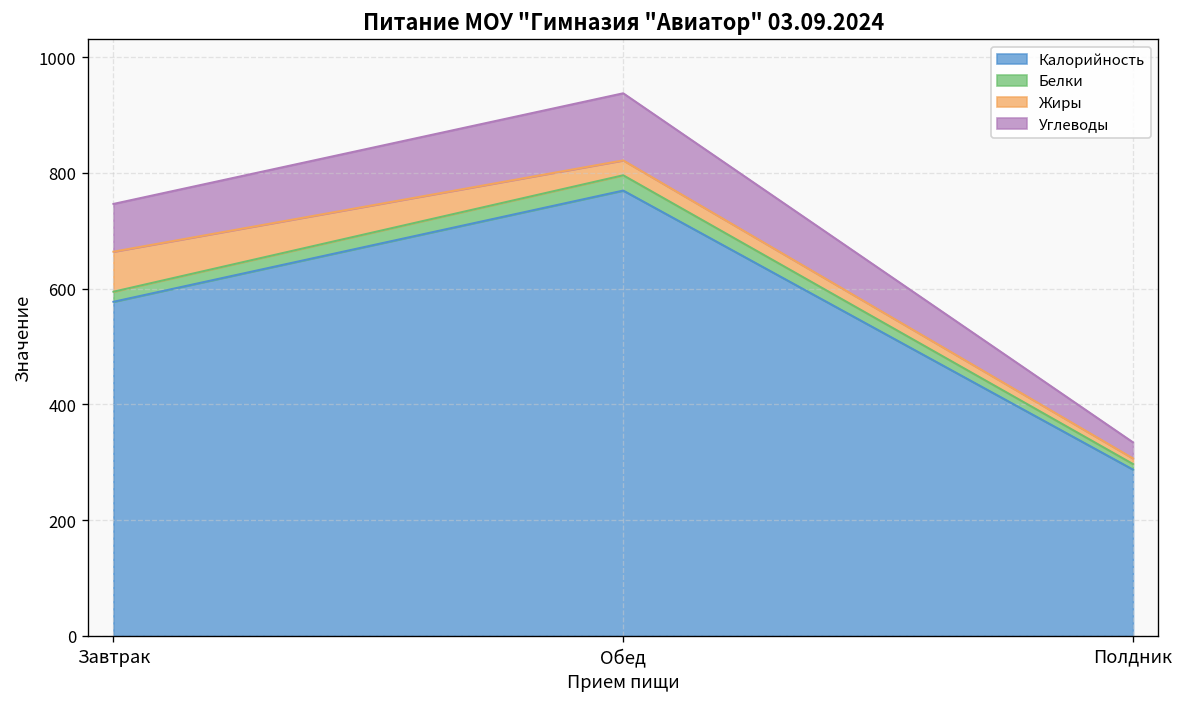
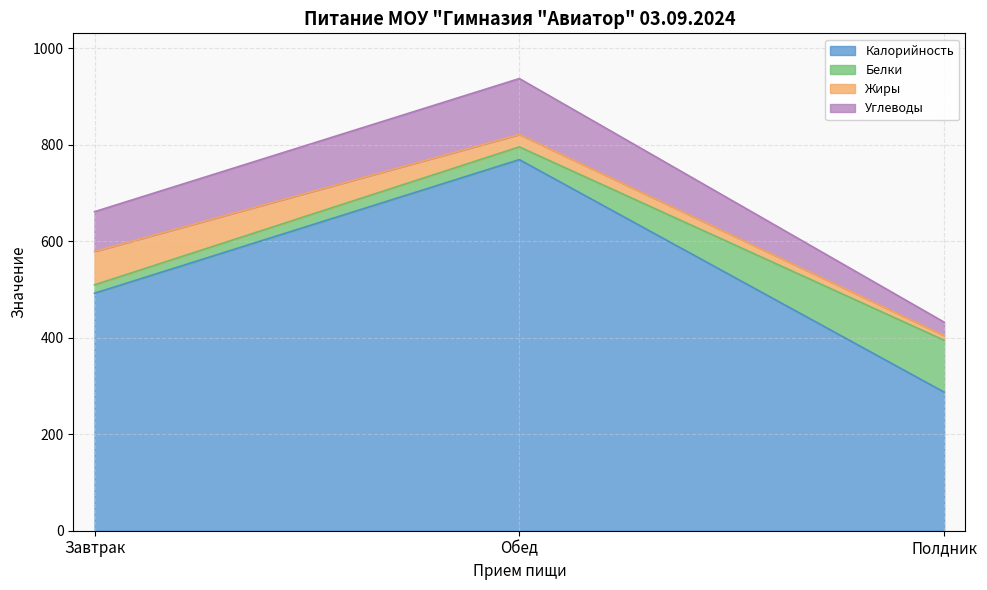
  {
    "Калорийность": {
-     "Завтрак": 580,
+     "Завтрак": 490,
      "Обед": 770,
      "Полдник": 290
    },
    "Белки": {
      "Завтрак": 20,
      "Обед": 30,
-     "Полдник": 10
+     "Полдник": 110
    },
    "Жиры": {
      "Завтрак": 70,
      "Обед": 30,
      "Полдник": 10
    },
    "Углеводы": {
      "Завтрак": 80,
      "Обед": 120,
      "Полдник": 30
    }
  }
